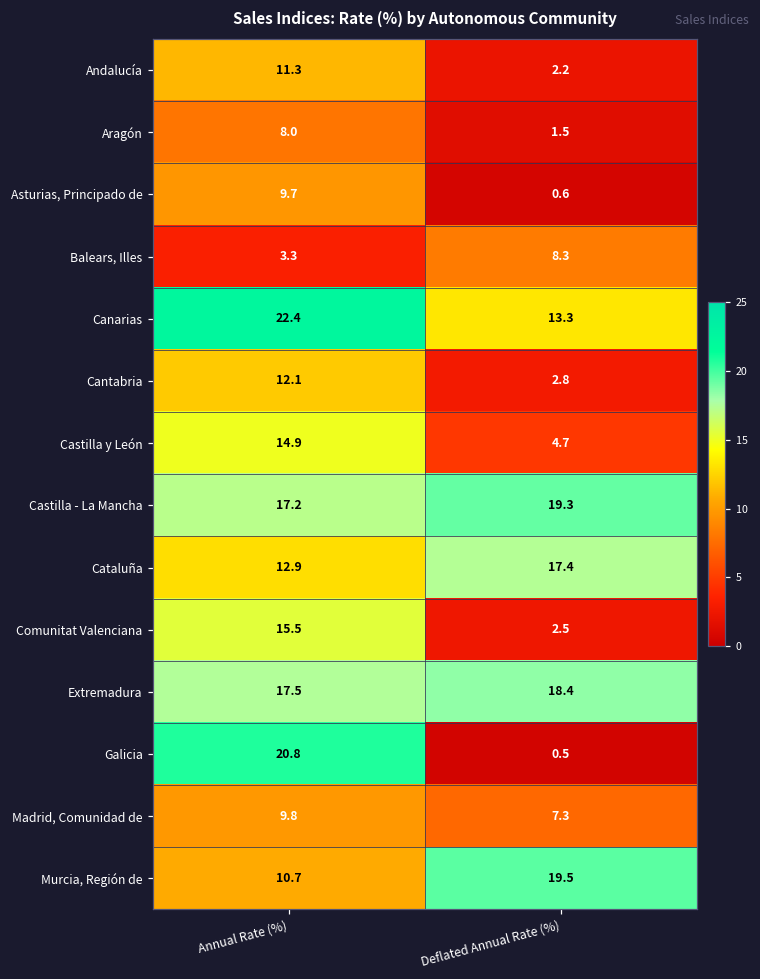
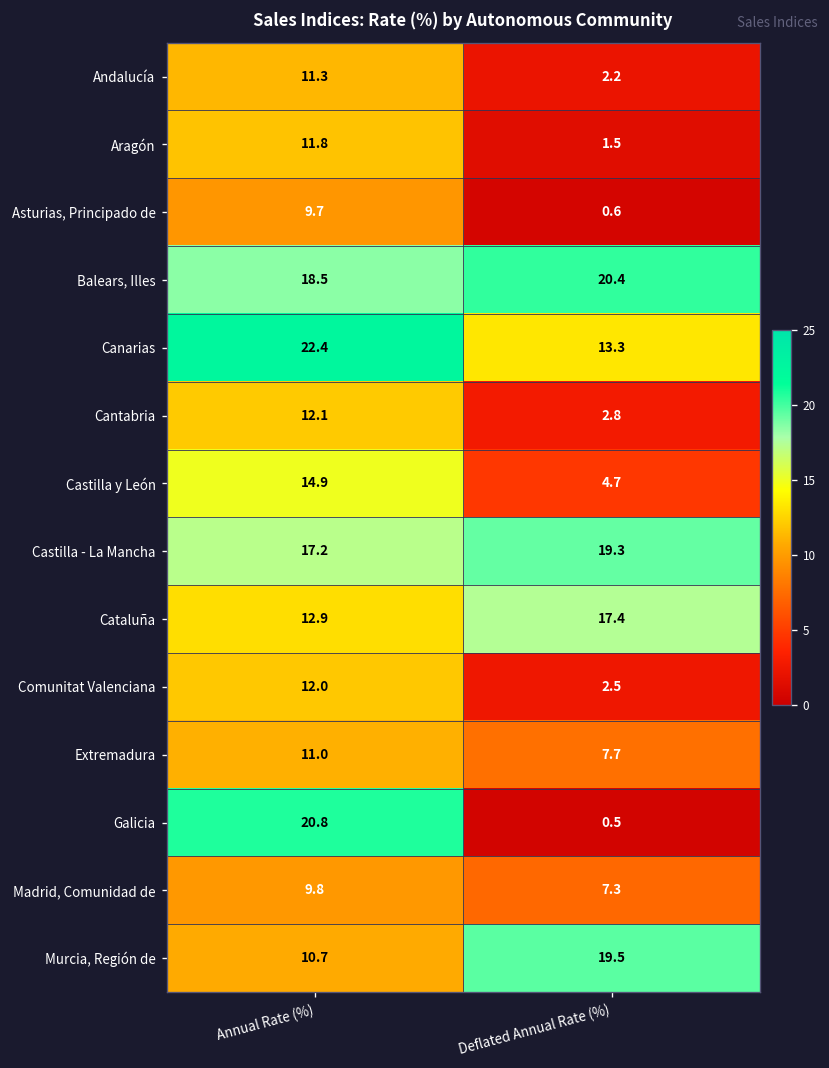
  {
    "Andalucía": {
      "Annual Rate (%)": 11.3,
      "Deflated Annual Rate (%)": 2.2
    },
    "Aragón": {
-     "Annual Rate (%)": 8.0,
+     "Annual Rate (%)": 11.8,
      "Deflated Annual Rate (%)": 1.5
    },
    "Asturias, Principado de": {
      "Annual Rate (%)": 9.7,
      "Deflated Annual Rate (%)": 0.6
    },
    "Balears, Illes": {
-     "Annual Rate (%)": 3.3,
-     "Deflated Annual Rate (%)": 8.3
+     "Annual Rate (%)": 18.5,
+     "Deflated Annual Rate (%)": 20.4
    },
    "Canarias": {
      "Annual Rate (%)": 22.4,
      "Deflated Annual Rate (%)": 13.3
    },
    "Cantabria": {
      "Annual Rate (%)": 12.1,
      "Deflated Annual Rate (%)": 2.8
    },
    "Castilla y León": {
      "Annual Rate (%)": 14.9,
      "Deflated Annual Rate (%)": 4.7
    },
    "Castilla - La Mancha": {
      "Annual Rate (%)": 17.2,
      "Deflated Annual Rate (%)": 19.3
    },
    "Cataluña": {
      "Annual Rate (%)": 12.9,
      "Deflated Annual Rate (%)": 17.4
    },
    "Comunitat Valenciana": {
-     "Annual Rate (%)": 15.5,
+     "Annual Rate (%)": 12.0,
      "Deflated Annual Rate (%)": 2.5
    },
    "Extremadura": {
-     "Annual Rate (%)": 17.5,
-     "Deflated Annual Rate (%)": 18.4
+     "Annual Rate (%)": 11.0,
+     "Deflated Annual Rate (%)": 7.7
    },
    "Galicia": {
      "Annual Rate (%)": 20.8,
      "Deflated Annual Rate (%)": 0.5
    },
    "Madrid, Comunidad de": {
      "Annual Rate (%)": 9.8,
      "Deflated Annual Rate (%)": 7.3
    },
    "Murcia, Región de": {
      "Annual Rate (%)": 10.7,
      "Deflated Annual Rate (%)": 19.5
    }
  }
